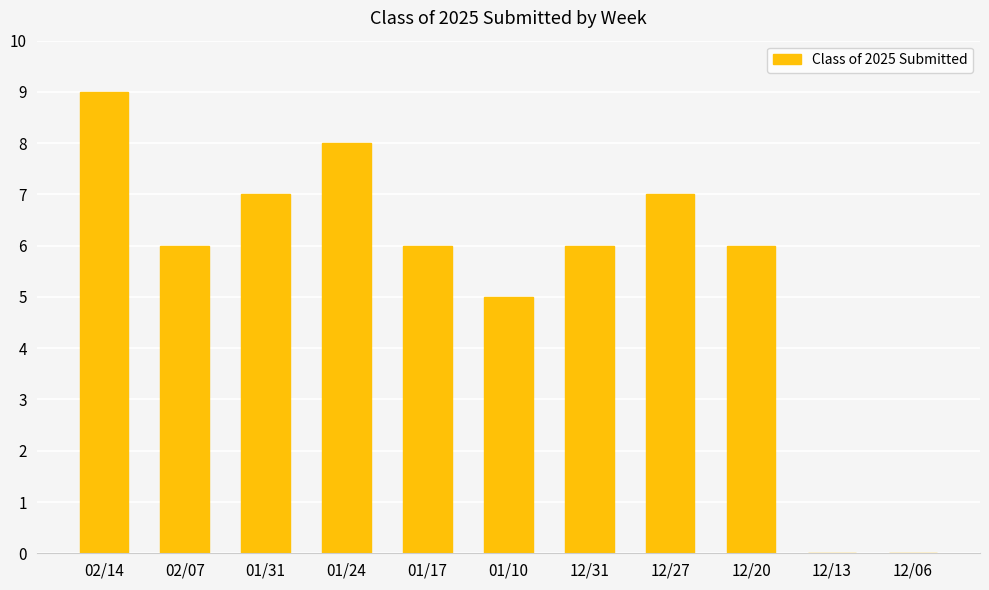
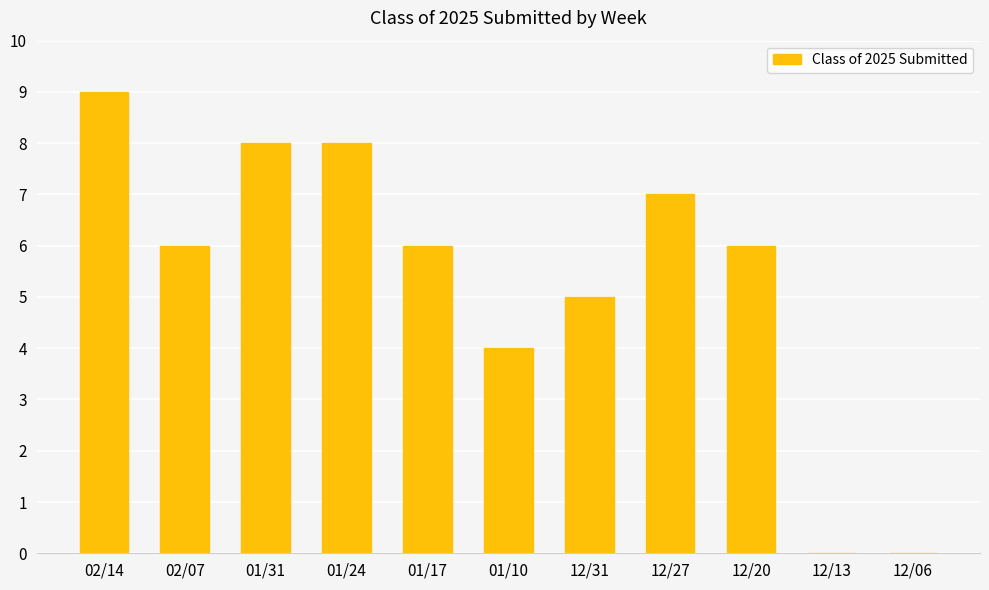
  {
    "02/14": 9,
    "02/07": 6,
-   "01/31": 7,
+   "01/31": 8,
    "01/24": 8,
    "01/17": 6,
-   "01/10": 5,
-   "12/31": 6,
+   "01/10": 4,
+   "12/31": 5,
    "12/27": 7,
    "12/20": 6,
    "12/13": 0,
    "12/06": 0
  }
